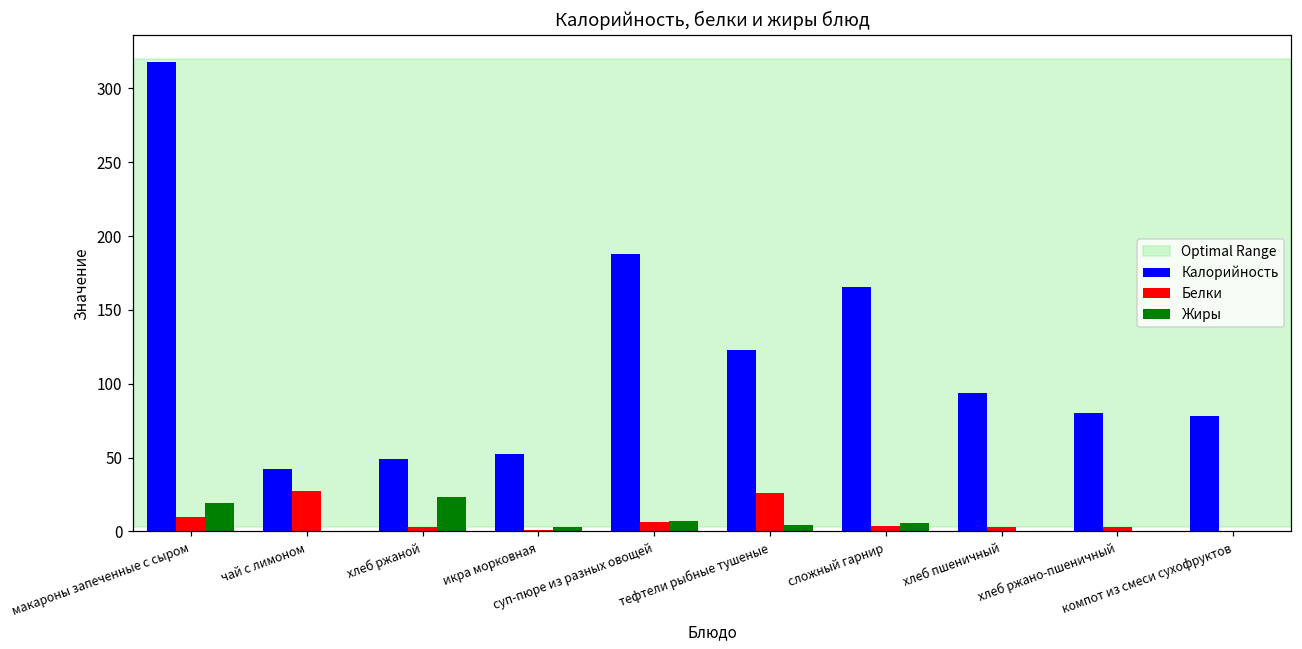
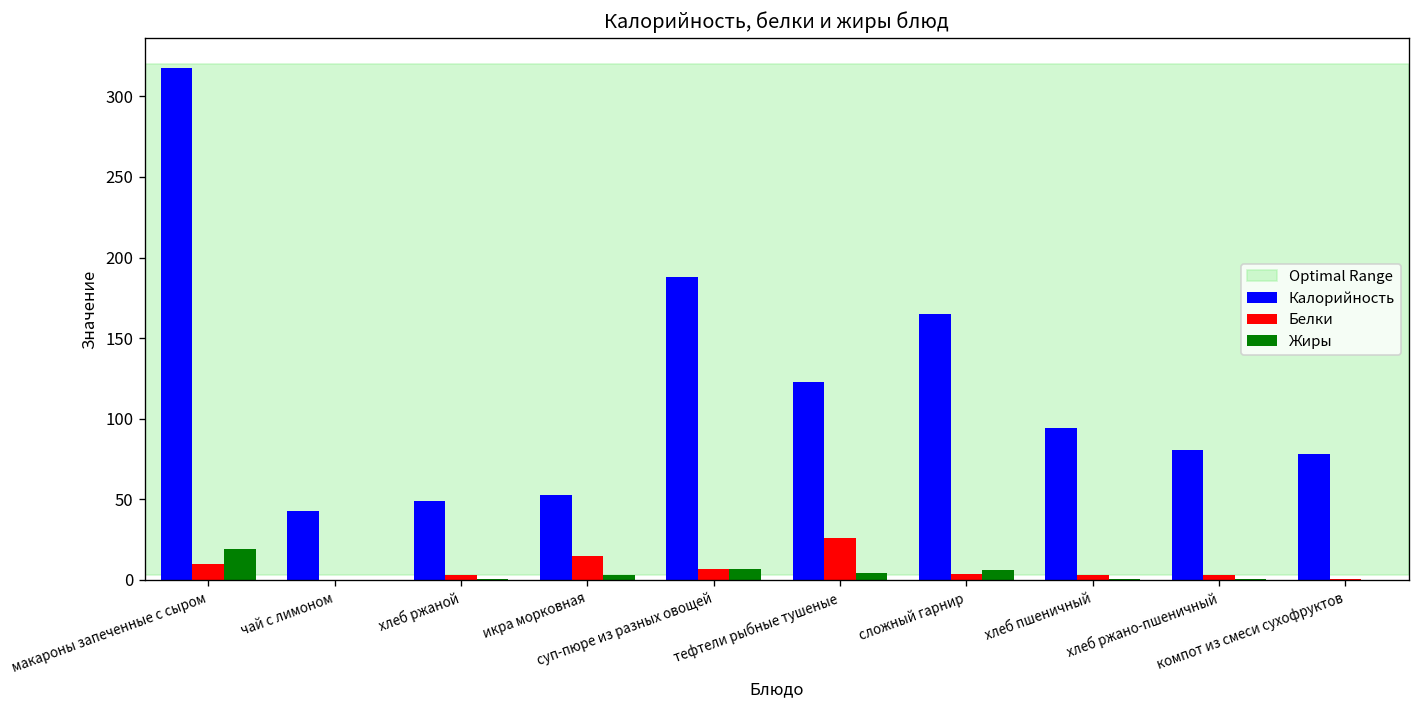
  {
    "Калорийность": {
      "макароны запеченные с сыром": 318,
      "чай с лимоном": 43,
      "хлеб ржаной": 49,
      "икра морковная": 52,
      "суп-пюре из разных овощей": 188,
      "тефтели рыбные тушеные": 123,
      "сложный гарнир": 165,
      "хлеб пшеничный": 94,
      "хлеб ржано-пшеничный": 80,
      "компот из смеси сухофруктов": 78
    },
    "Белки": {
      "макароны запеченные с сыром": 9,
-     "чай с лимоном": 27,
+     "чай с лимоном": 0,
      "хлеб ржаной": 3,
-     "икра морковная": 1,
+     "икра морковная": 14,
      "суп-пюре из разных овощей": 6,
      "тефтели рыбные тушеные": 26,
      "сложный гарнир": 3,
      "хлеб пшеничный": 3,
      "хлеб ржано-пшеничный": 3
    },
    "Жиры": {
      "макароны запеченные с сыром": 19,
-     "хлеб ржаной": 24,
+     "хлеб ржаной": 0,
      "икра морковная": 3,
      "суп-пюре из разных овощей": 7,
      "тефтели рыбные тушеные": 4,
      "сложный гарнир": 6
    }
  }
